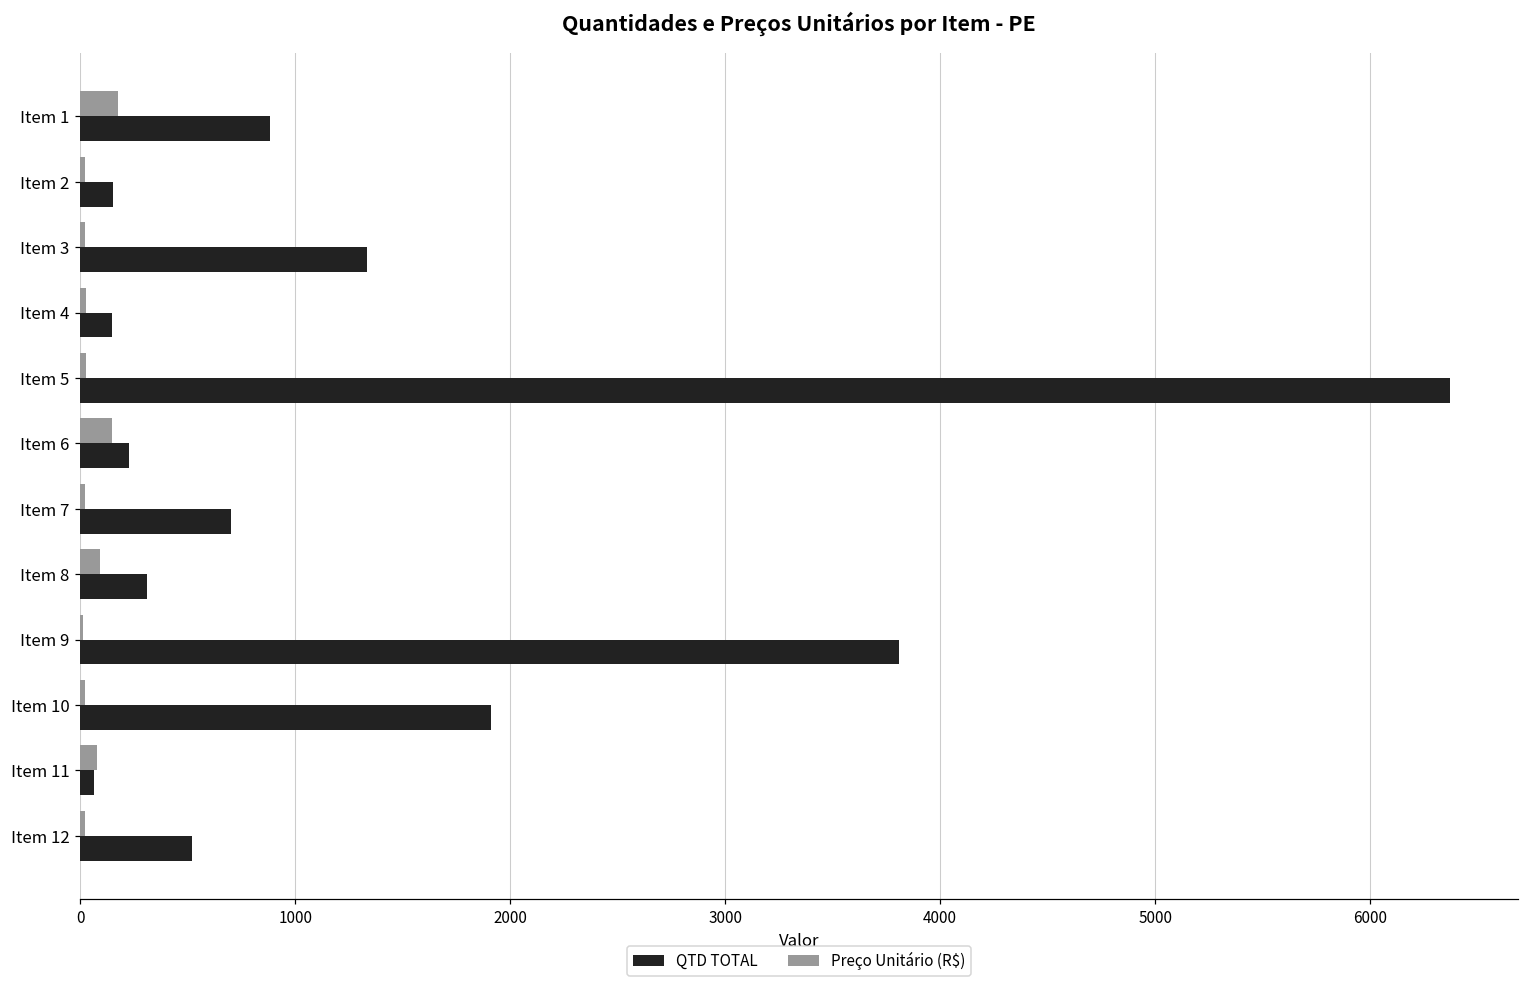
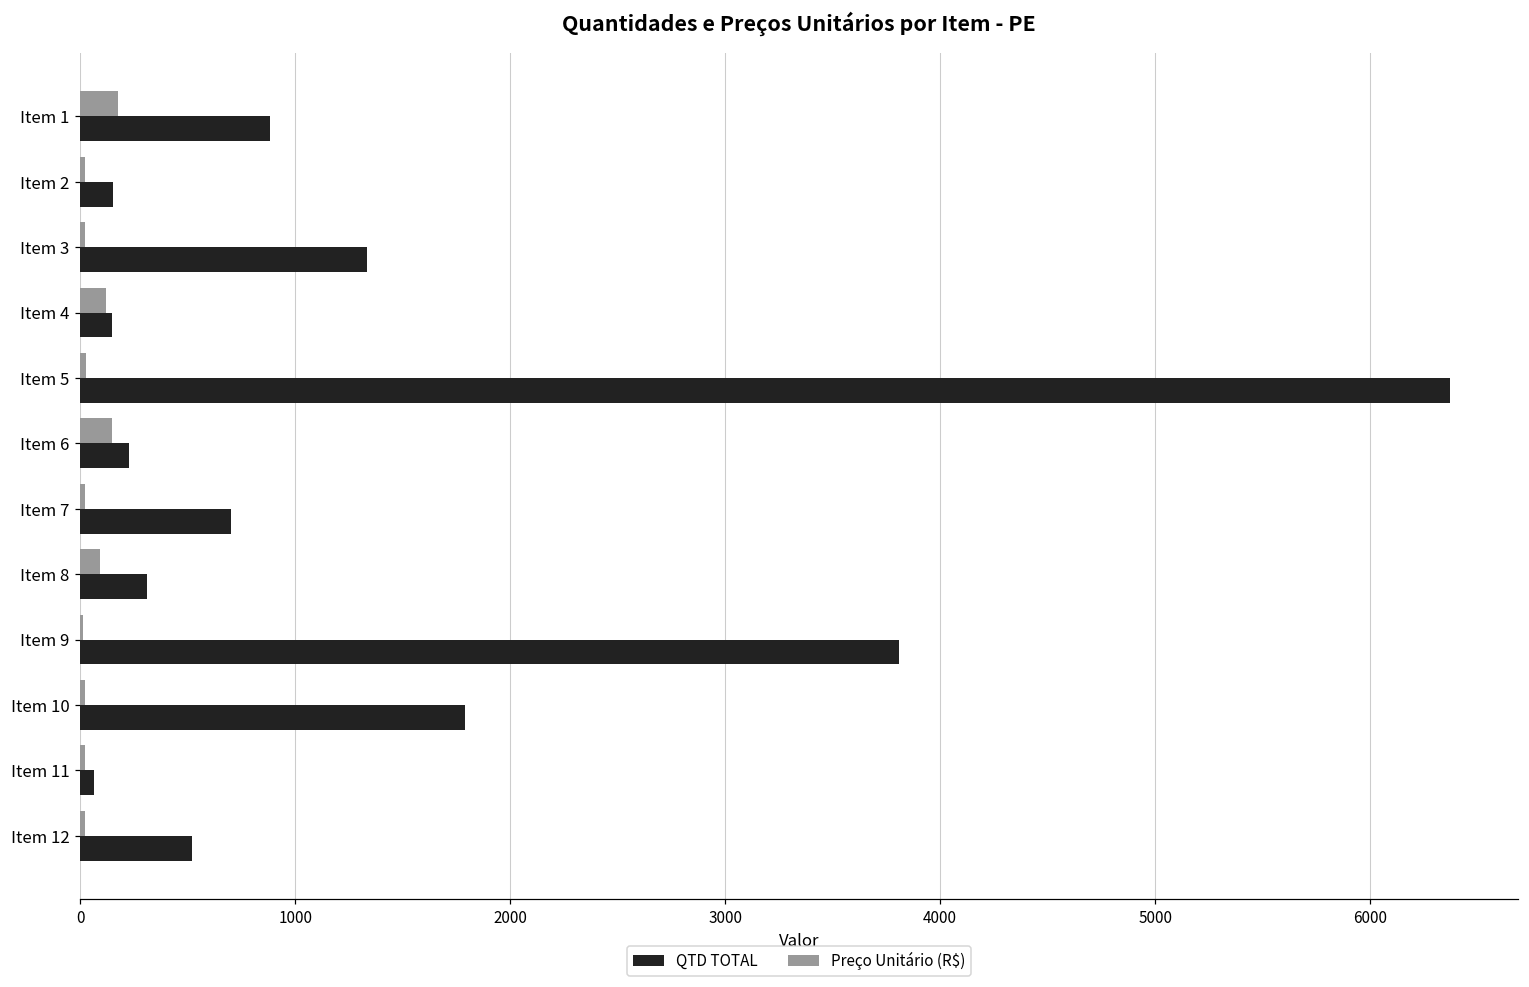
  {
    "QTD TOTAL": {
      "Item 1": 890,
      "Item 2": 160,
      "Item 3": 1340,
      "Item 4": 150,
      "Item 5": 6370,
      "Item 6": 230,
      "Item 7": 700,
      "Item 8": 310,
      "Item 9": 3810,
-     "Item 10": 1910,
+     "Item 10": 1790,
      "Item 11": 60,
      "Item 12": 520
    },
    "Preço Unitário (R$)": {
      "Item 1": 180,
      "Item 2": 20,
      "Item 3": 20,
-     "Item 4": 30,
+     "Item 4": 120,
      "Item 5": 30,
      "Item 6": 150,
      "Item 7": 20,
      "Item 8": 90,
      "Item 10": 20,
-     "Item 11": 80,
+     "Item 11": 20,
      "Item 12": 20
    }
  }
